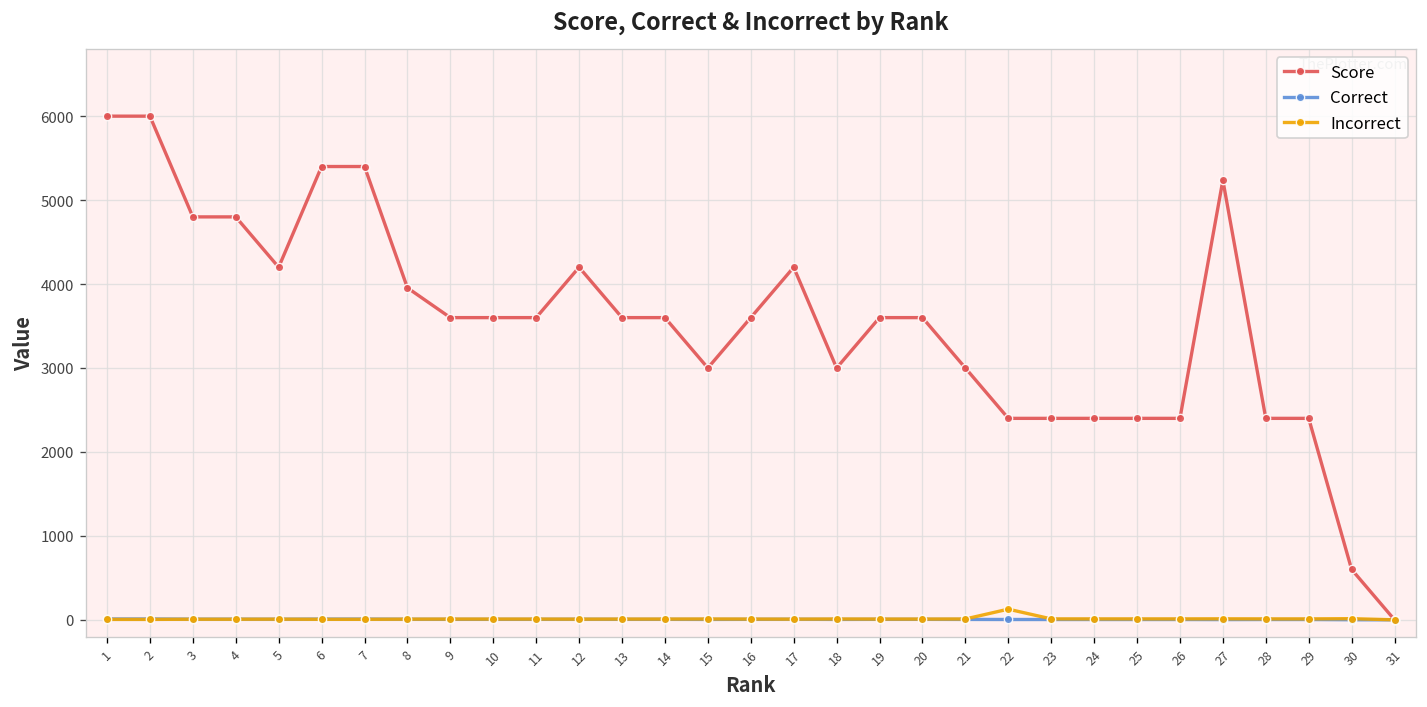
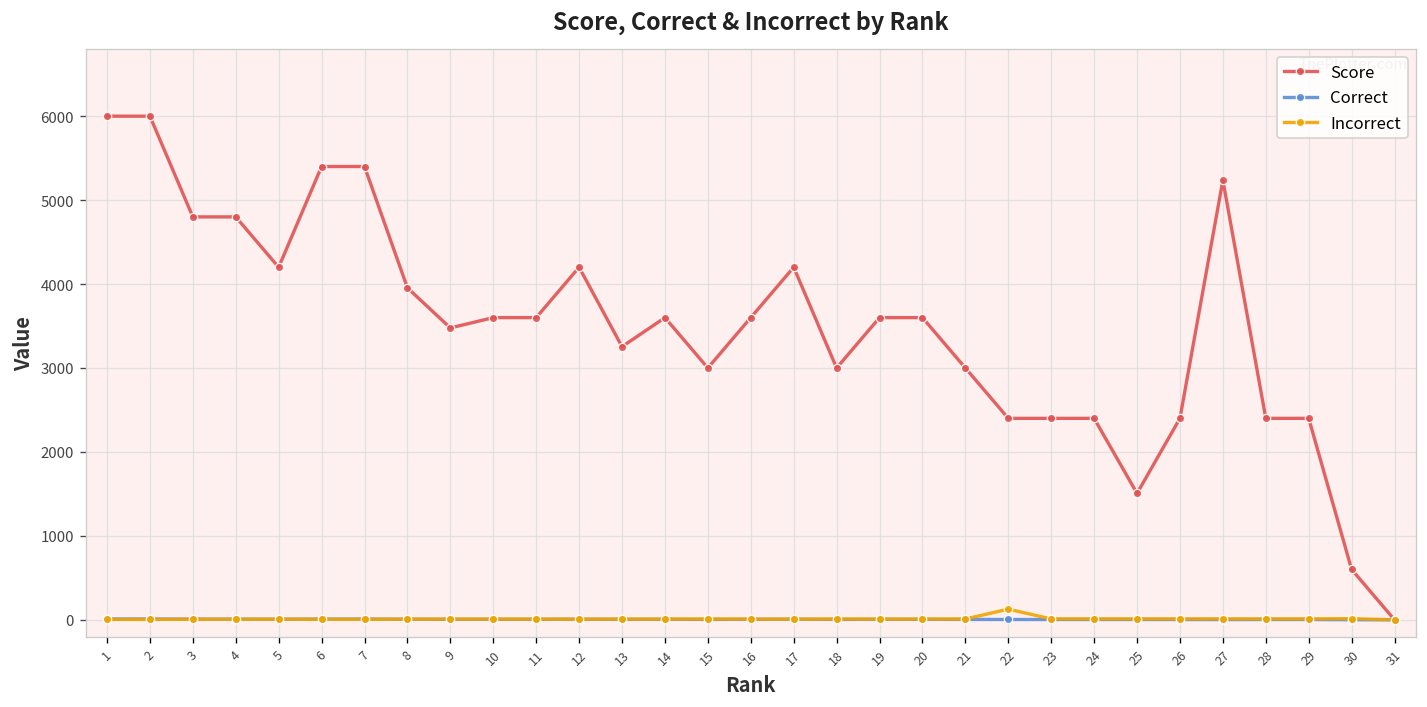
  {
    "Score": {
      "1": 6000,
      "2": 6000,
      "3": 4800,
      "4": 4800,
      "5": 4200,
      "6": 5400,
      "7": 5400,
      "8": 4000,
-     "9": 3600,
+     "9": 3500,
      "10": 3600,
      "11": 3600,
      "12": 4200,
-     "13": 3600,
+     "13": 3300,
      "14": 3600,
      "15": 3000,
      "16": 3600,
      "17": 4200,
      "18": 3000,
      "19": 3600,
      "20": 3600,
      "21": 3000,
      "22": 2400,
      "23": 2400,
      "24": 2400,
-     "25": 2400,
+     "25": 1500,
      "26": 2400,
      "27": 5200,
      "28": 2400,
      "29": 2400,
      "30": 600
    },
    "Correct": {
      "22": 0
    },
    "Incorrect": {
      "22": 100
    }
  }
